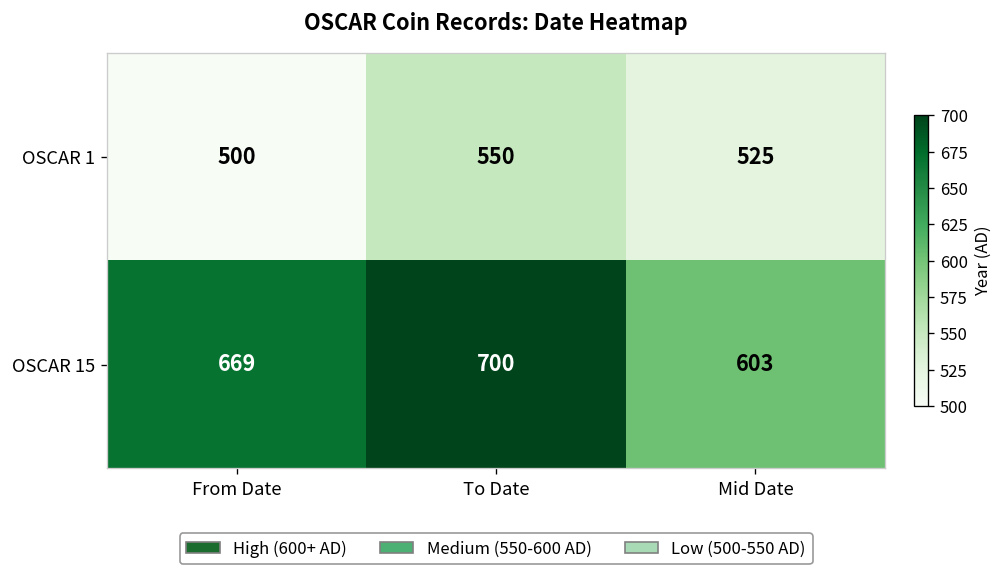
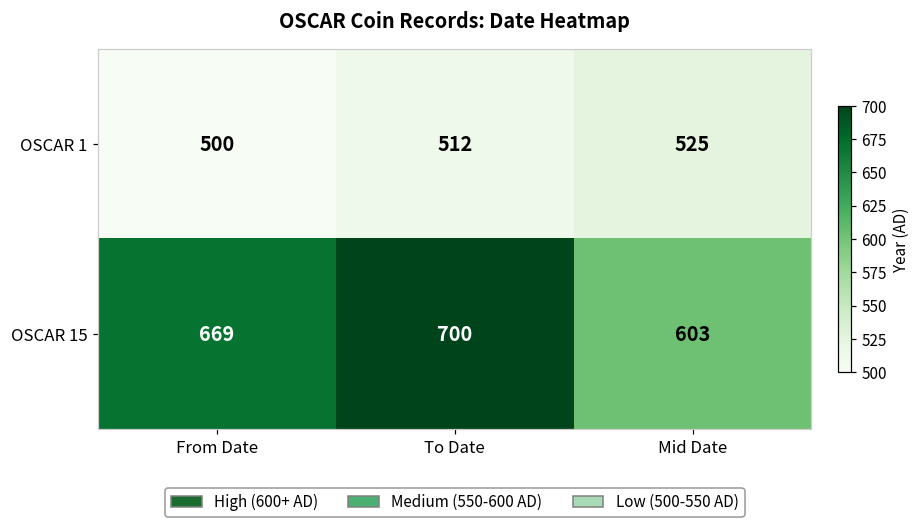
  {
    "OSCAR 1": {
      "From Date": 500,
-     "To Date": 550,
+     "To Date": 512,
      "Mid Date": 525
    },
    "OSCAR 15": {
      "From Date": 669,
      "To Date": 700,
      "Mid Date": 603
    }
  }
